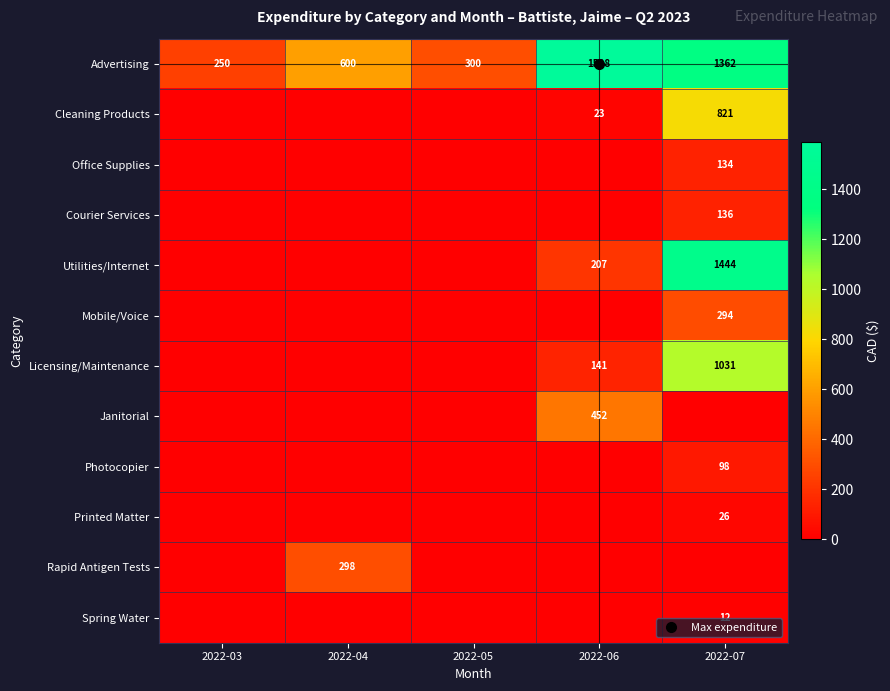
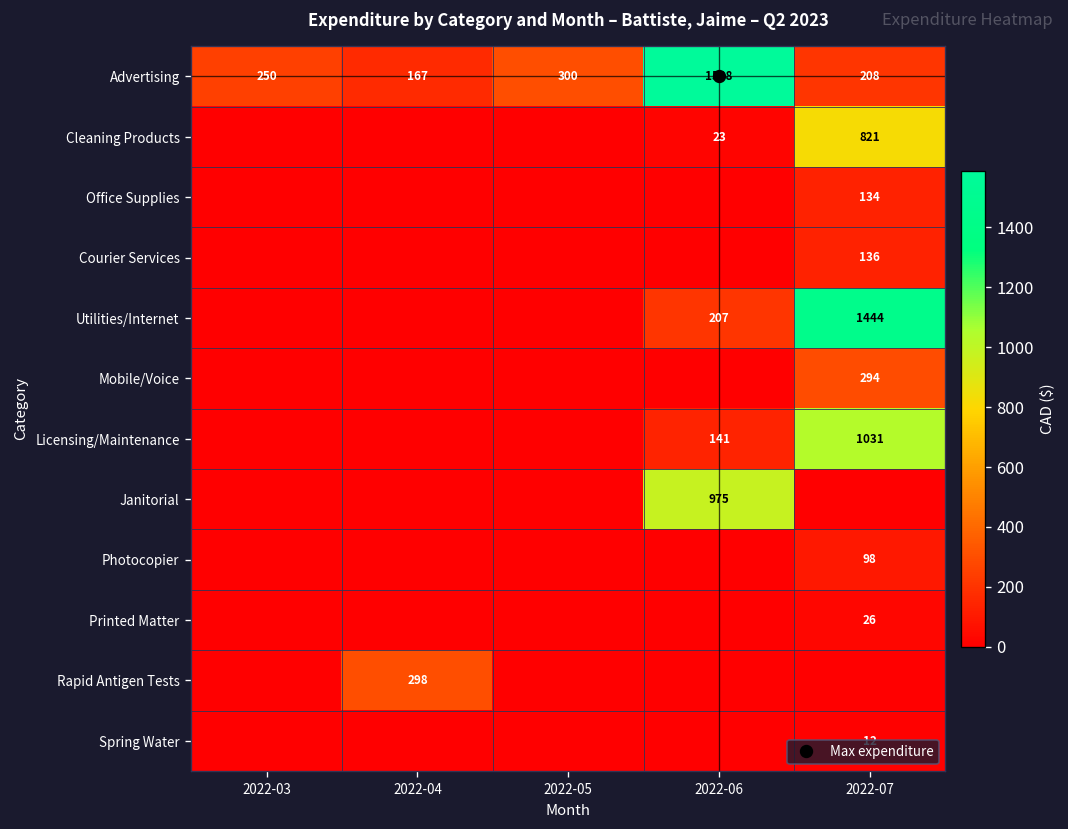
  {
    "Advertising": {
      "2022-03": 250,
-     "2022-04": 600,
+     "2022-04": 167,
      "2022-05": 300,
-     "2022-07": 1362
+     "2022-07": 208
    },
    "Cleaning Products": {
      "2022-06": 23,
      "2022-07": 821
    },
    "Office Supplies": {
      "2022-07": 134
    },
    "Courier Services": {
      "2022-07": 136
    },
    "Utilities/Internet": {
      "2022-06": 207,
      "2022-07": 1444
    },
    "Mobile/Voice": {
      "2022-07": 294
    },
    "Licensing/Maintenance": {
      "2022-06": 141,
      "2022-07": 1031
    },
    "Janitorial": {
-     "2022-06": 452
+     "2022-06": 975
    },
    "Photocopier": {
      "2022-07": 98
    },
    "Printed Matter": {
      "2022-07": 26
    },
    "Rapid Antigen Tests": {
      "2022-04": 298
    }
  }
